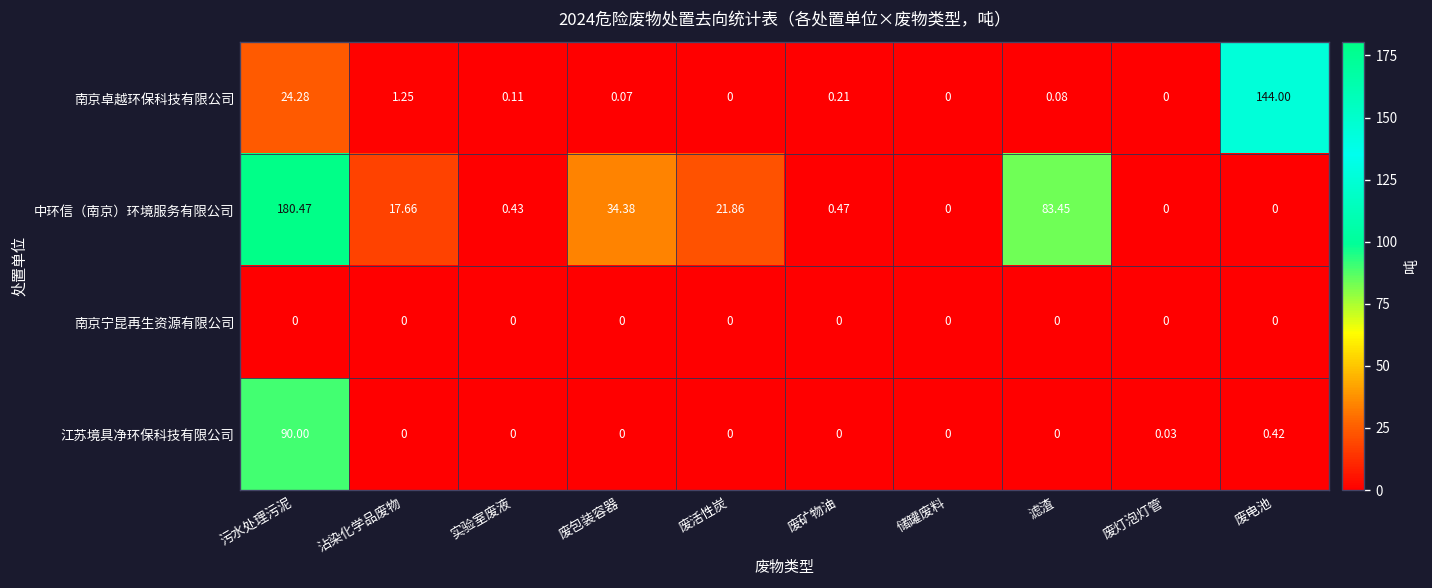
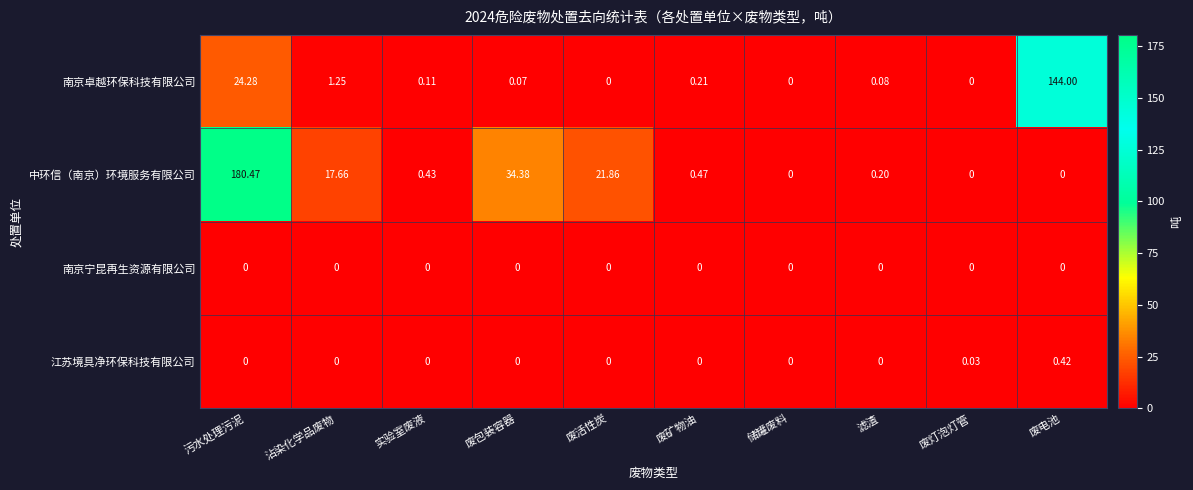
  {
    "南京卓越环保科技有限公司": {
      "污水处理污泥": 24.28,
      "沾染化学品废物": 1.25,
      "实验室废液": 0.11,
      "废包装容器": 0.07,
      "废活性炭": 0,
      "废矿物油": 0.21,
      "储罐废料": 0,
      "滤渣": 0.08,
      "废灯泡灯管": 0,
      "废电池": 144.00
    },
    "中环信（南京）环境服务有限公司": {
      "污水处理污泥": 180.47,
      "沾染化学品废物": 17.66,
      "实验室废液": 0.43,
      "废包装容器": 34.38,
      "废活性炭": 21.86,
      "废矿物油": 0.47,
      "储罐废料": 0,
-     "滤渣": 83.45,
+     "滤渣": 0.20,
      "废灯泡灯管": 0,
      "废电池": 0
    },
    "南京宁昆再生资源有限公司": {
      "污水处理污泥": 0,
      "沾染化学品废物": 0,
      "实验室废液": 0,
      "废包装容器": 0,
      "废活性炭": 0,
      "废矿物油": 0,
      "储罐废料": 0,
      "滤渣": 0,
      "废灯泡灯管": 0,
      "废电池": 0
    },
    "江苏境具净环保科技有限公司": {
-     "污水处理污泥": 90.00,
+     "污水处理污泥": 0,
      "沾染化学品废物": 0,
      "实验室废液": 0,
      "废包装容器": 0,
      "废活性炭": 0,
      "废矿物油": 0,
      "储罐废料": 0,
      "滤渣": 0,
      "废灯泡灯管": 0.03,
      "废电池": 0.42
    }
  }
